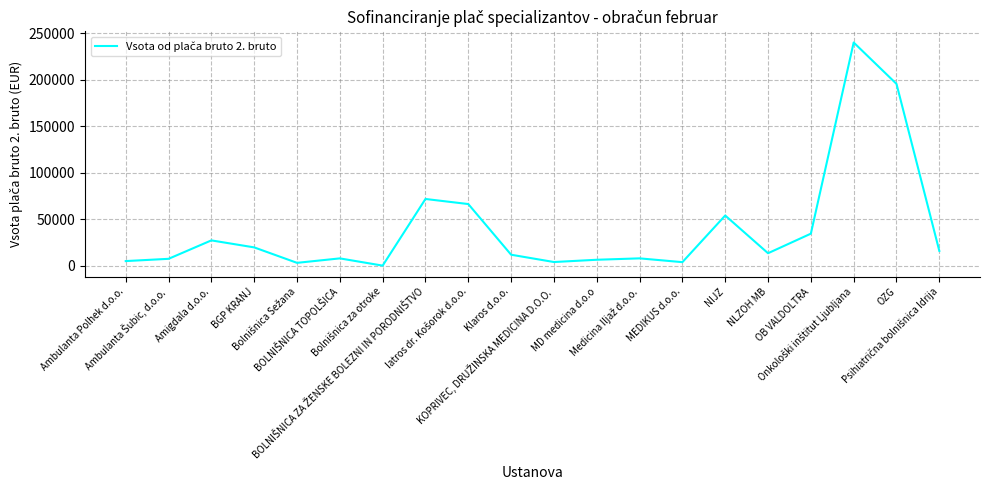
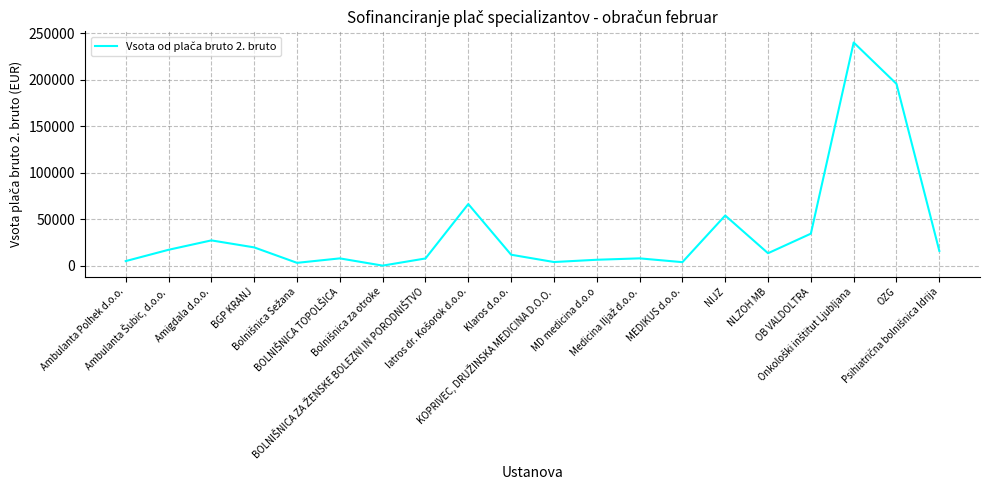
  {
    "Ambulanta Polhek d.o.o.": 0,
-   "Ambulanta Šubic, d.o.o.": 10000,
+   "Ambulanta Šubic, d.o.o.": 20000,
    "Amigdala d.o.o.": 30000,
    "BGP KRANJ": 20000,
    "Bolnišnica Sežana": 0,
    "BOLNIŠNICA TOPOLŠICA": 10000,
    "Bolnišnica za otroke": 0,
-   "BOLNIŠNICA ZA ŽENSKE BOLEZNI IN PORODNIŠTVO": 70000,
+   "BOLNIŠNICA ZA ŽENSKE BOLEZNI IN PORODNIŠTVO": 10000,
    "Iatros dr. Košorok d.o.o.": 70000,
    "Klaros d.o.o.": 10000,
    "KOPRIVEC, DRUŽINSKA MEDICINA D.O.O.": 0,
    "MD medicina d.o.o": 10000,
    "Medicina Iljaž d.o.o.": 10000,
    "MEDIKUS d.o.o.": 0,
    "NIJZ": 50000,
    "NLZOH MB": 10000,
    "OB VALDOLTRA": 30000,
    "Onkološki inštitut Ljubljana": 240000,
    "OZG": 200000,
    "Psihiatrična bolnišnica Idrija": 20000
  }
